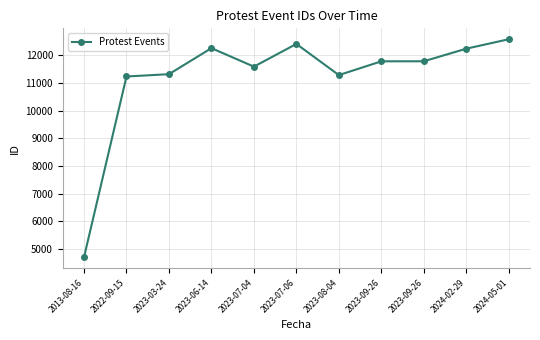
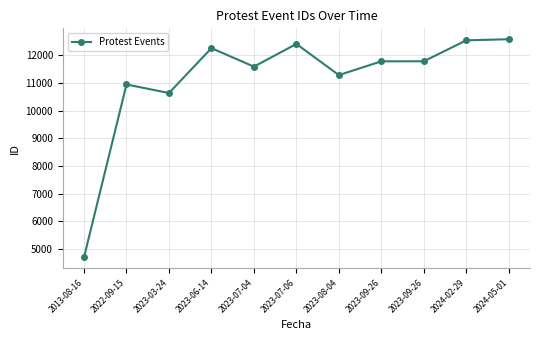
  {
    "2013-08-16": 4700,
-   "2022-09-15": 11200,
-   "2023-03-24": 11300,
+   "2022-09-15": 10900,
+   "2023-03-24": 10600,
    "2023-06-14": 12300,
    "2023-07-04": 11600,
    "2023-07-06": 12400,
    "2023-08-04": 11300,
-   "2024-02-29": 12200,
+   "2024-02-29": 12500,
    "2024-05-01": 12600
  }
